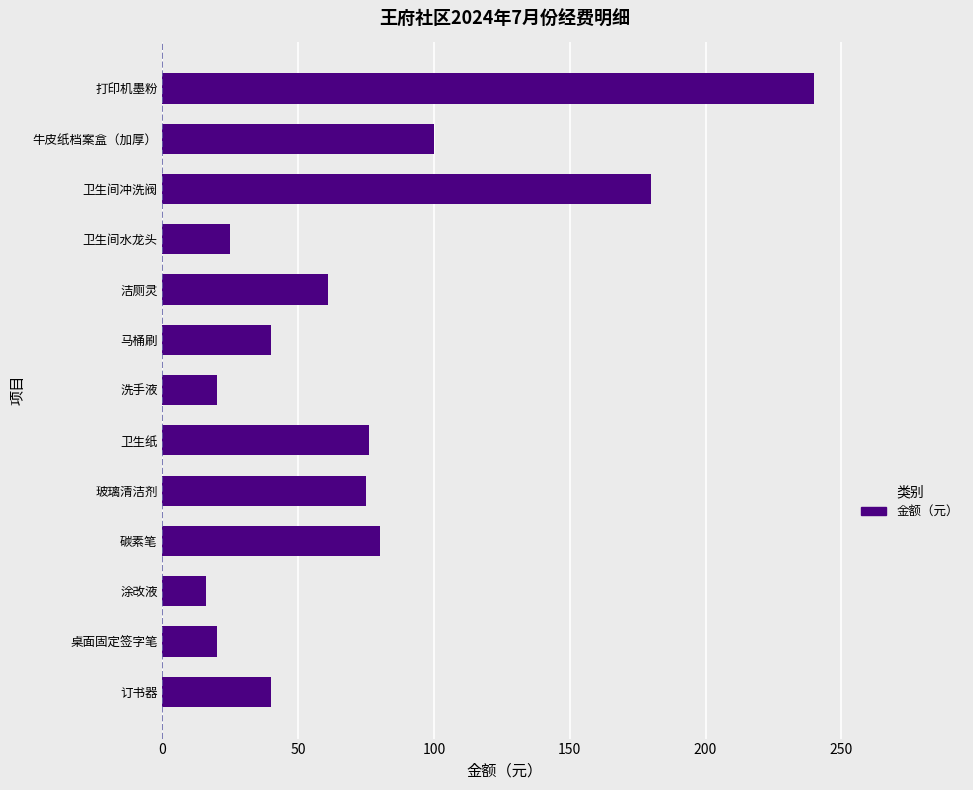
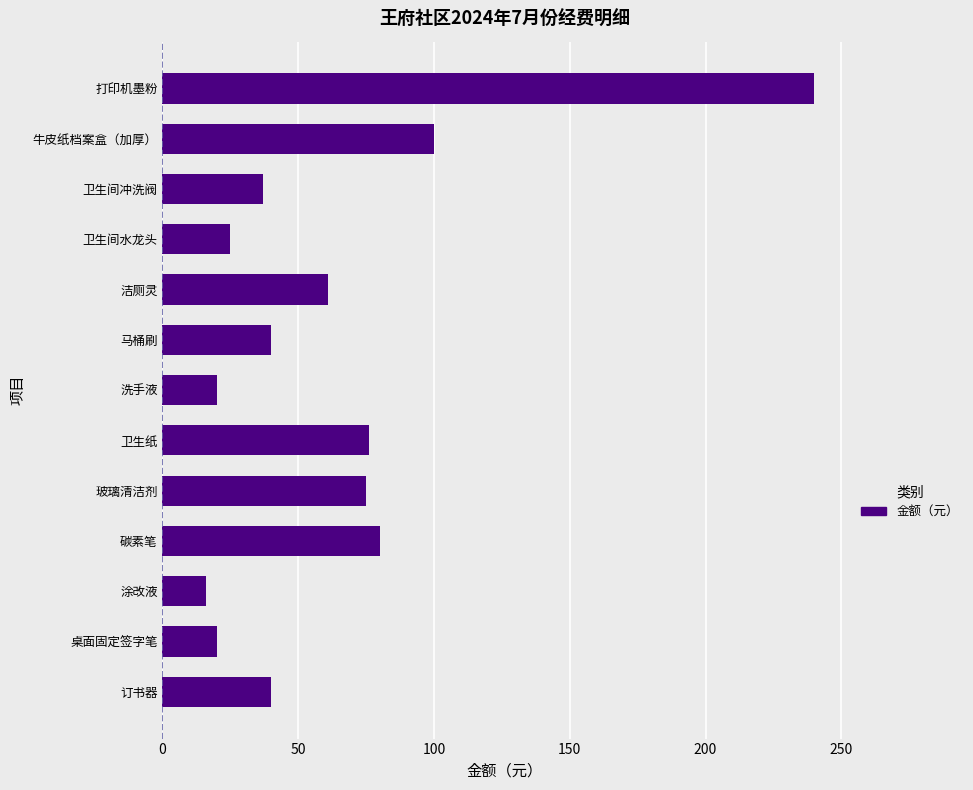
  {
    "打印机墨粉": 240,
    "牛皮纸档案盒（加厚）": 100,
-   "卫生间冲洗阀": 180,
+   "卫生间冲洗阀": 37,
    "卫生间水龙头": 25,
    "洁厕灵": 61,
    "马桶刷": 40,
    "洗手液": 20,
    "卫生纸": 76,
    "玻璃清洁剂": 75,
    "碳素笔": 80,
    "涂改液": 16,
    "桌面固定签字笔": 20,
    "订书器": 40
  }
